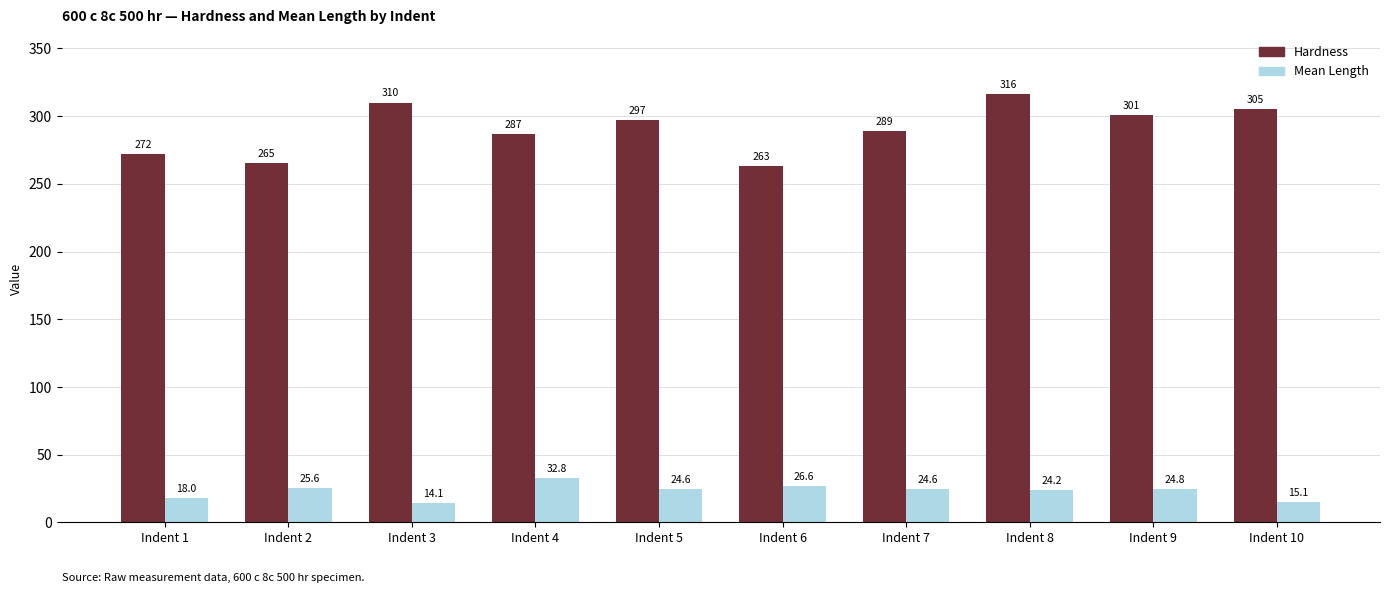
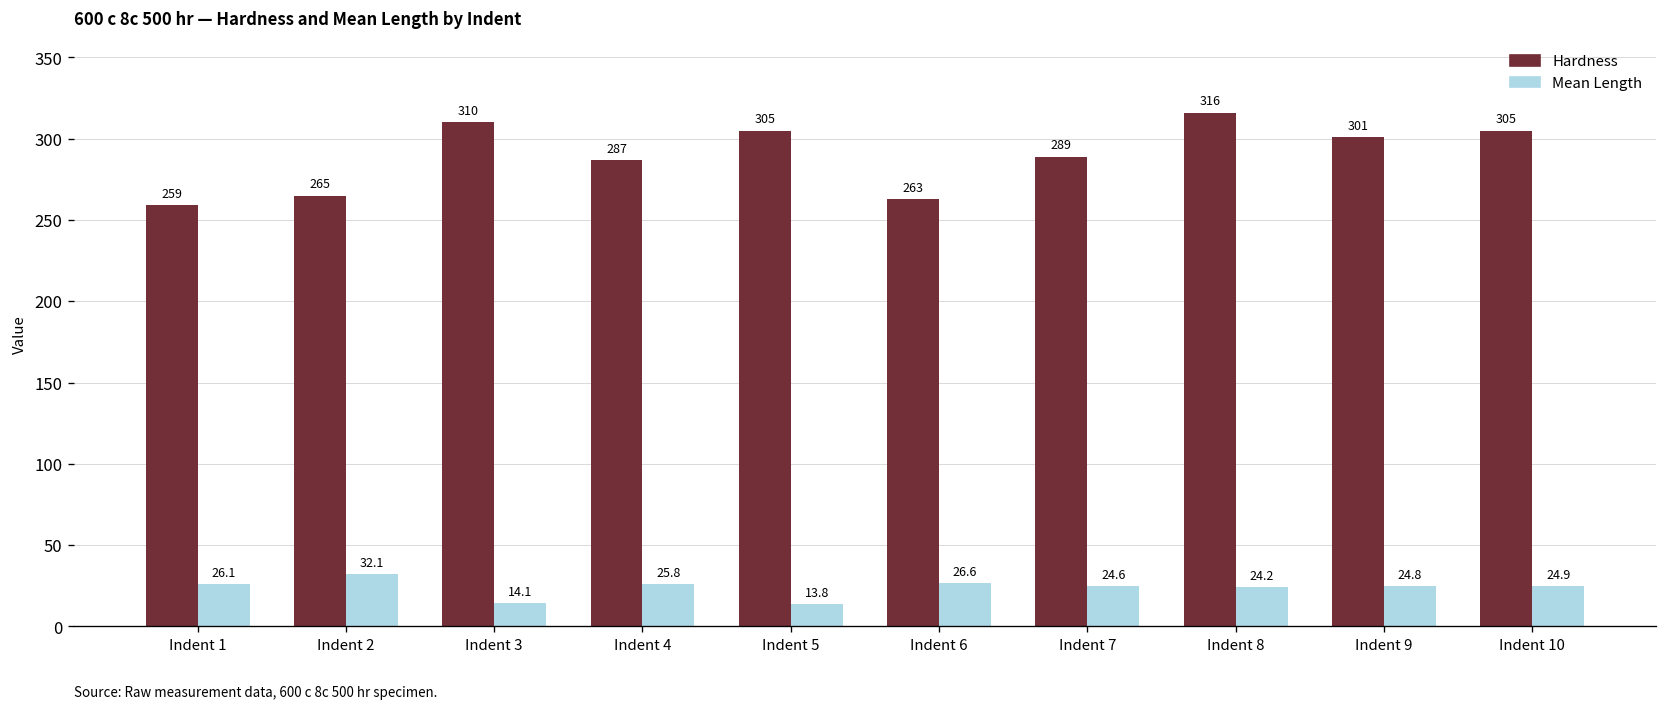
  {
    "Hardness": {
-     "Indent 1": 272,
+     "Indent 1": 259,
      "Indent 2": 265,
      "Indent 3": 310,
      "Indent 4": 287,
-     "Indent 5": 297,
+     "Indent 5": 305,
      "Indent 6": 263,
      "Indent 7": 289,
      "Indent 8": 316,
      "Indent 9": 301,
      "Indent 10": 305
    },
    "Mean Length": {
-     "Indent 1": 18.0,
-     "Indent 2": 25.6,
+     "Indent 1": 26.1,
+     "Indent 2": 32.1,
      "Indent 3": 14.1,
-     "Indent 4": 32.8,
-     "Indent 5": 24.6,
+     "Indent 4": 25.8,
+     "Indent 5": 13.8,
      "Indent 6": 26.6,
      "Indent 7": 24.6,
      "Indent 8": 24.2,
      "Indent 9": 24.8,
-     "Indent 10": 15.1
+     "Indent 10": 24.9
    }
  }
